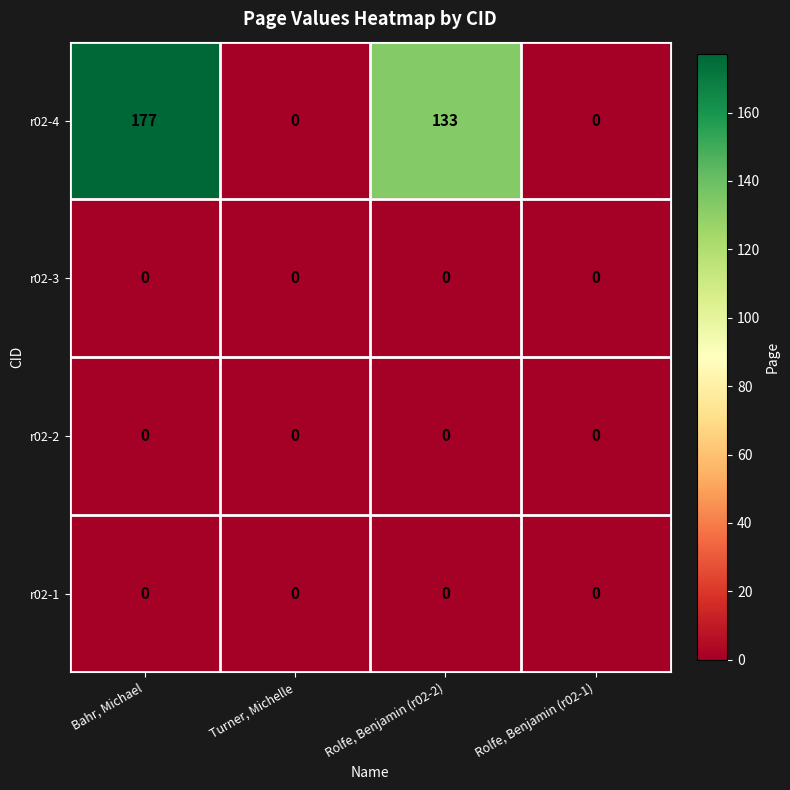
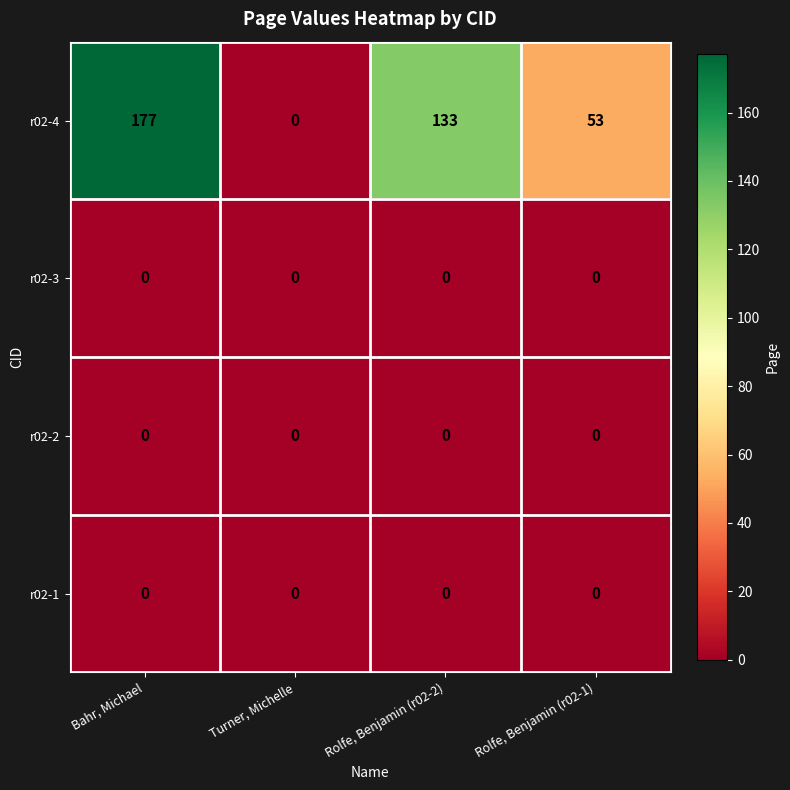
  {
    "r02-4": {
      "Bahr, Michael": 177,
      "Turner, Michelle": 0,
      "Rolfe, Benjamin (r02-2)": 133,
-     "Rolfe, Benjamin (r02-1)": 0
+     "Rolfe, Benjamin (r02-1)": 53
    },
    "r02-3": {
      "Bahr, Michael": 0,
      "Turner, Michelle": 0,
      "Rolfe, Benjamin (r02-2)": 0,
      "Rolfe, Benjamin (r02-1)": 0
    },
    "r02-2": {
      "Bahr, Michael": 0,
      "Turner, Michelle": 0,
      "Rolfe, Benjamin (r02-2)": 0,
      "Rolfe, Benjamin (r02-1)": 0
    },
    "r02-1": {
      "Bahr, Michael": 0,
      "Turner, Michelle": 0,
      "Rolfe, Benjamin (r02-2)": 0,
      "Rolfe, Benjamin (r02-1)": 0
    }
  }
